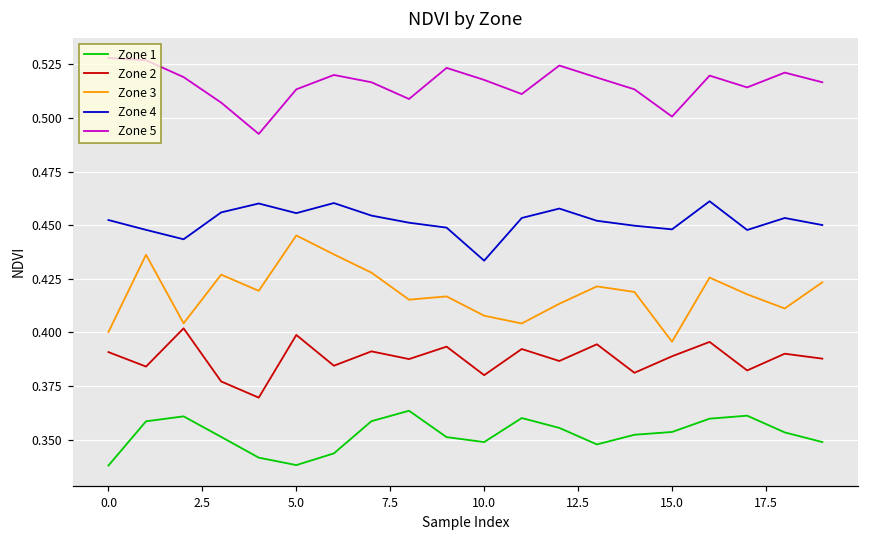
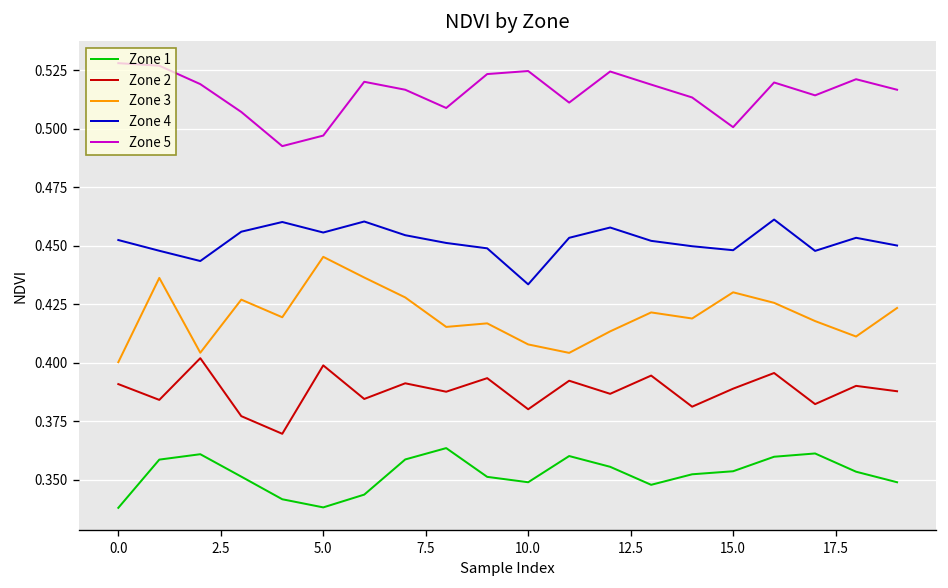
  {
    "Zone 1": {
      "0.0": 0.338,
      "5.0": 0.338,
      "10.0": 0.349,
      "15.0": 0.354
    },
    "Zone 2": {
      "0.0": 0.391,
      "5.0": 0.399,
      "10.0": 0.380,
      "15.0": 0.389
    },
    "Zone 3": {
      "0.0": 0.400,
      "5.0": 0.445,
      "10.0": 0.408,
-     "15.0": 0.396
+     "15.0": 0.430
    },
    "Zone 4": {
      "0.0": 0.452,
      "5.0": 0.456,
      "10.0": 0.434,
      "15.0": 0.448
    },
    "Zone 5": {
-     "5.0": 0.513,
-     "10.0": 0.518,
+     "5.0": 0.497,
+     "10.0": 0.525,
      "15.0": 0.501
    }
  }
